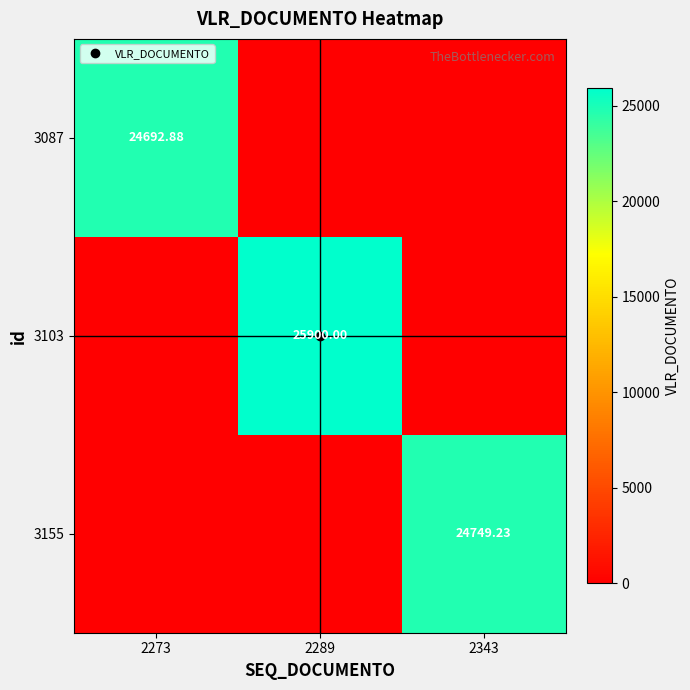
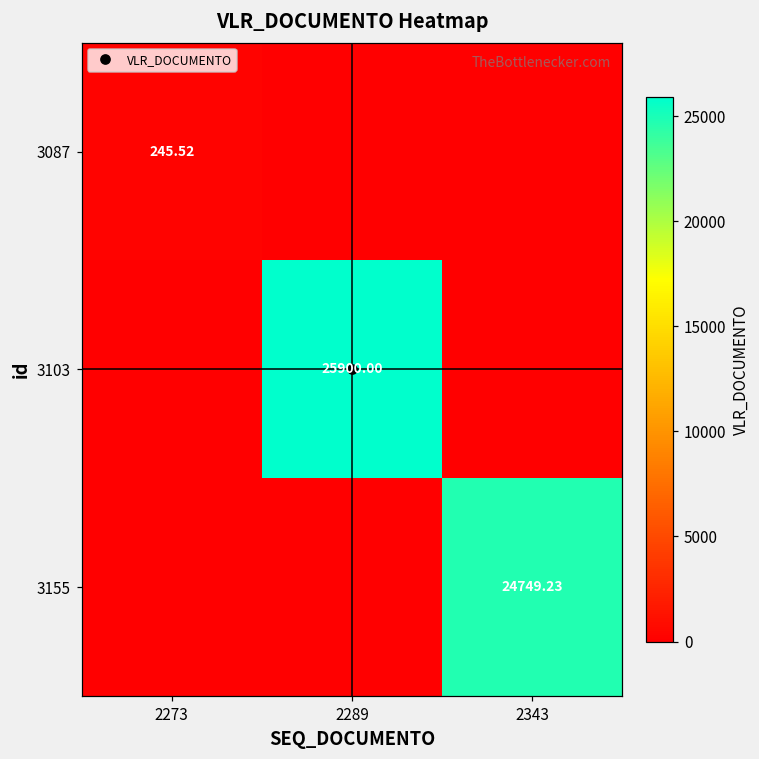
  {
    "3087": {
-     "2273": 24692.88
+     "2273": 245.52
    },
    "3155": {
      "2343": 24749.23
    }
  }
